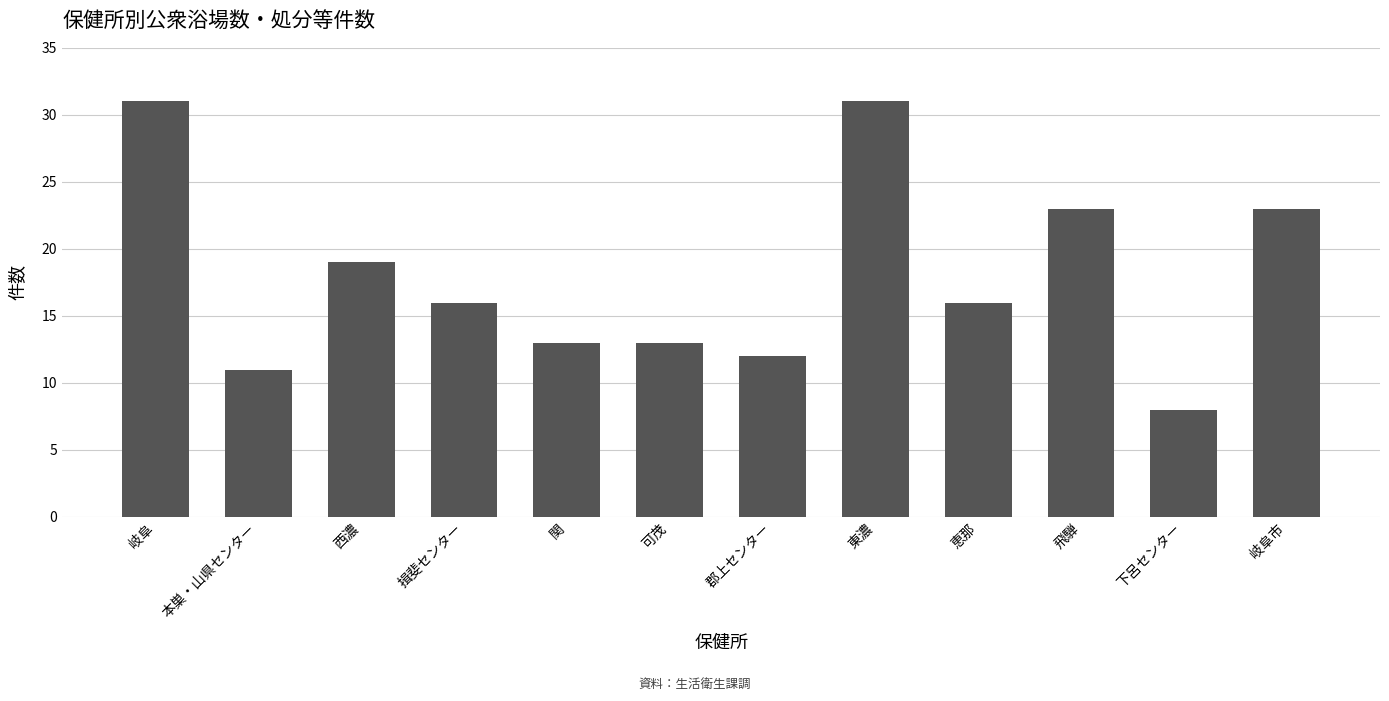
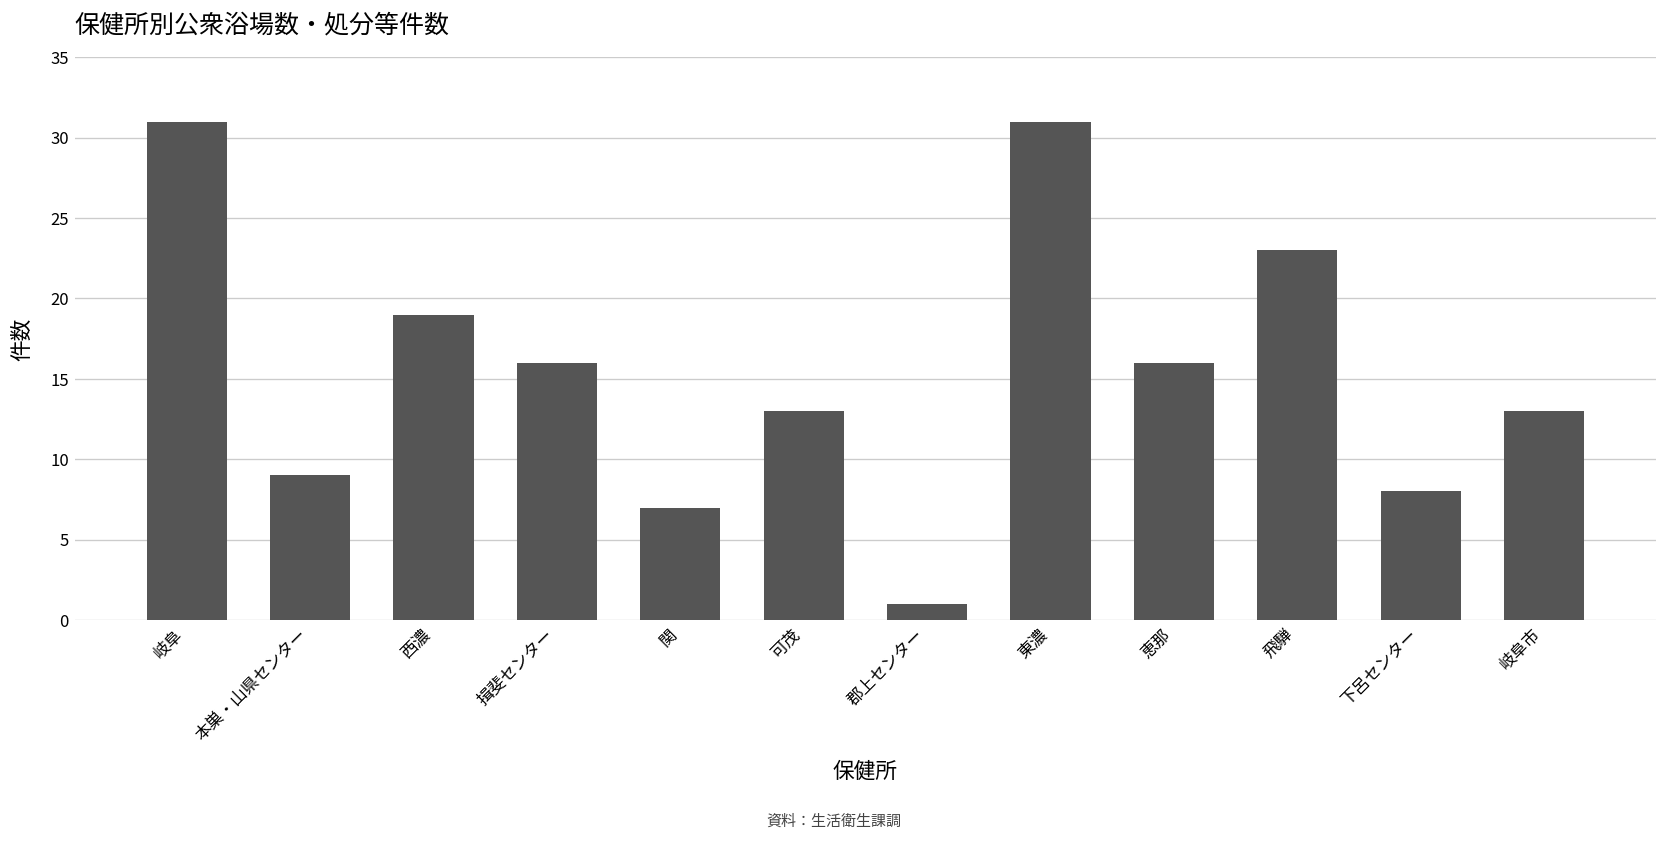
  {
    "岐阜": 31,
-   "本巣・山県センター": 11,
+   "本巣・山県センター": 9,
    "西濃": 19,
    "揖斐センター": 16,
-   "関": 13,
+   "関": 7,
    "可茂": 13,
-   "郡上センター": 12,
+   "郡上センター": 1,
    "東濃": 31,
    "恵那": 16,
    "飛騨": 23,
    "下呂センター": 8,
-   "岐阜市": 23
+   "岐阜市": 13
  }
